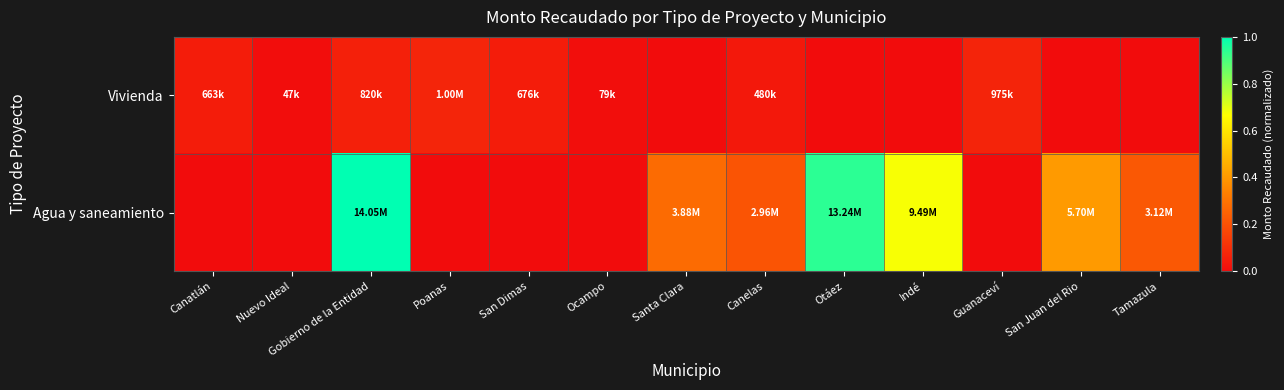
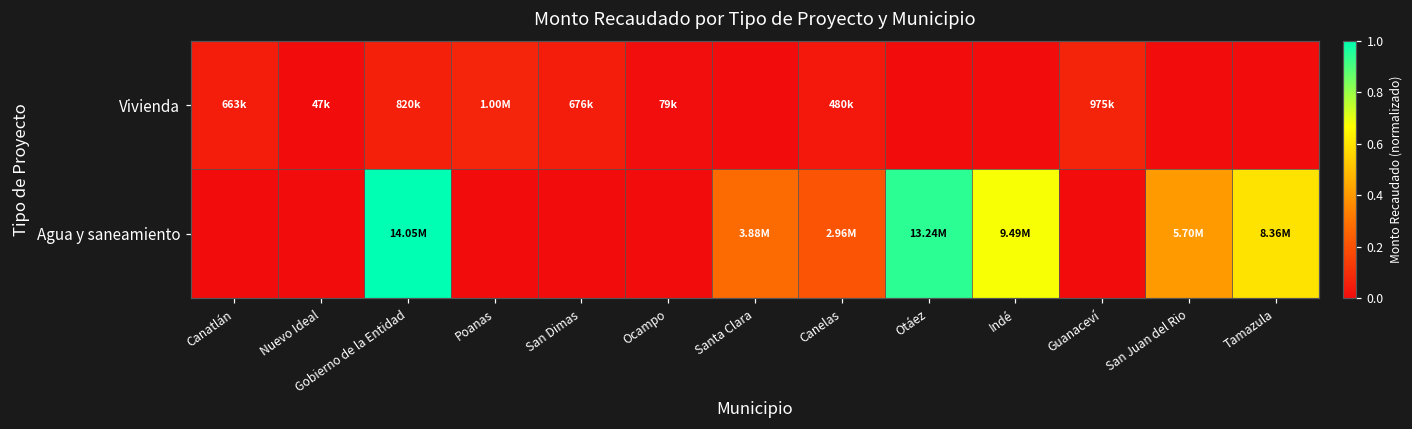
  {
    "Vivienda": {
      "Canatlán": "663k",
      "Nuevo Ideal": "47k",
      "Gobierno de la Entidad": "820k",
      "Poanas": "1.00M",
      "San Dimas": "676k",
      "Ocampo": "79k",
      "Canelas": "480k",
      "Guanaceví": "975k"
    },
    "Agua y saneamiento": {
      "Gobierno de la Entidad": "14.05M",
      "Santa Clara": "3.88M",
      "Canelas": "2.96M",
      "Otáez": "13.24M",
      "Indé": "9.49M",
      "San Juan del Rio": "5.70M",
-     "Tamazula": "3.12M"
+     "Tamazula": "8.36M"
    }
  }
